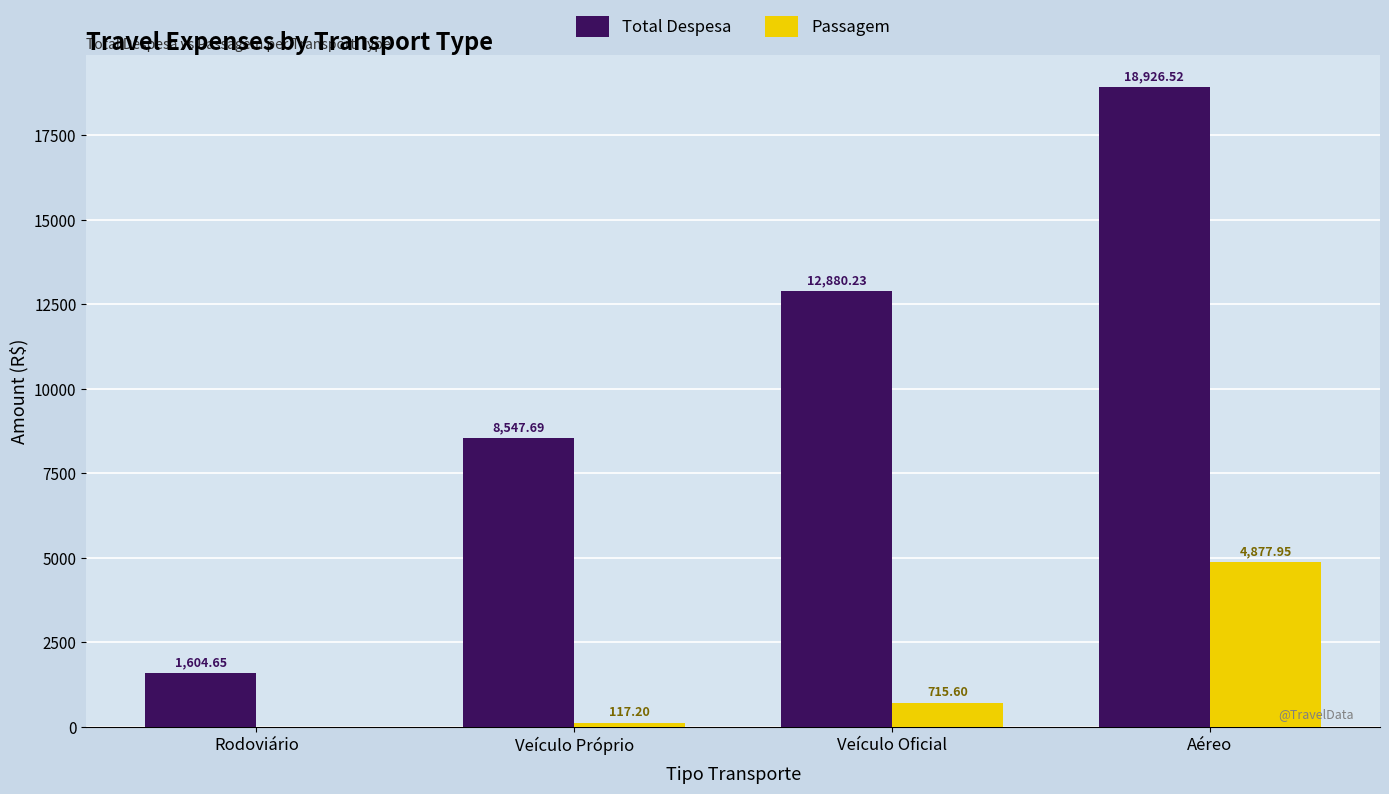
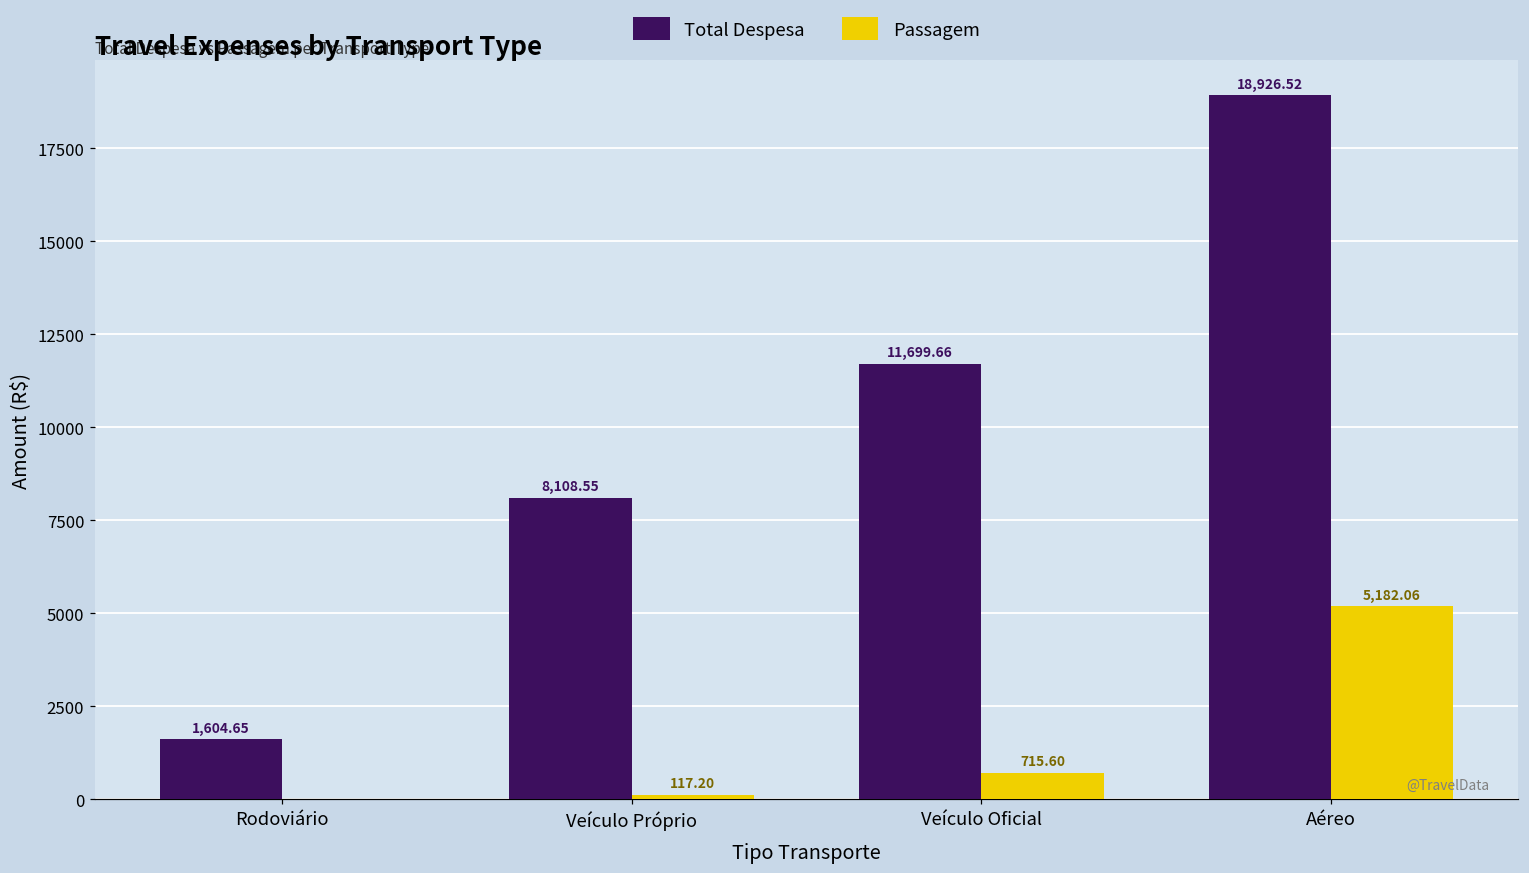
  {
    "Total Despesa": {
      "Rodoviário": "1,604.65",
-     "Veículo Próprio": "8,547.69",
-     "Veículo Oficial": "12,880.23",
+     "Veículo Próprio": "8,108.55",
+     "Veículo Oficial": "11,699.66",
      "Aéreo": "18,926.52"
    },
    "Passagem": {
      "Veículo Próprio": "117.20",
      "Veículo Oficial": "715.60",
-     "Aéreo": "4,877.95"
+     "Aéreo": "5,182.06"
    }
  }
